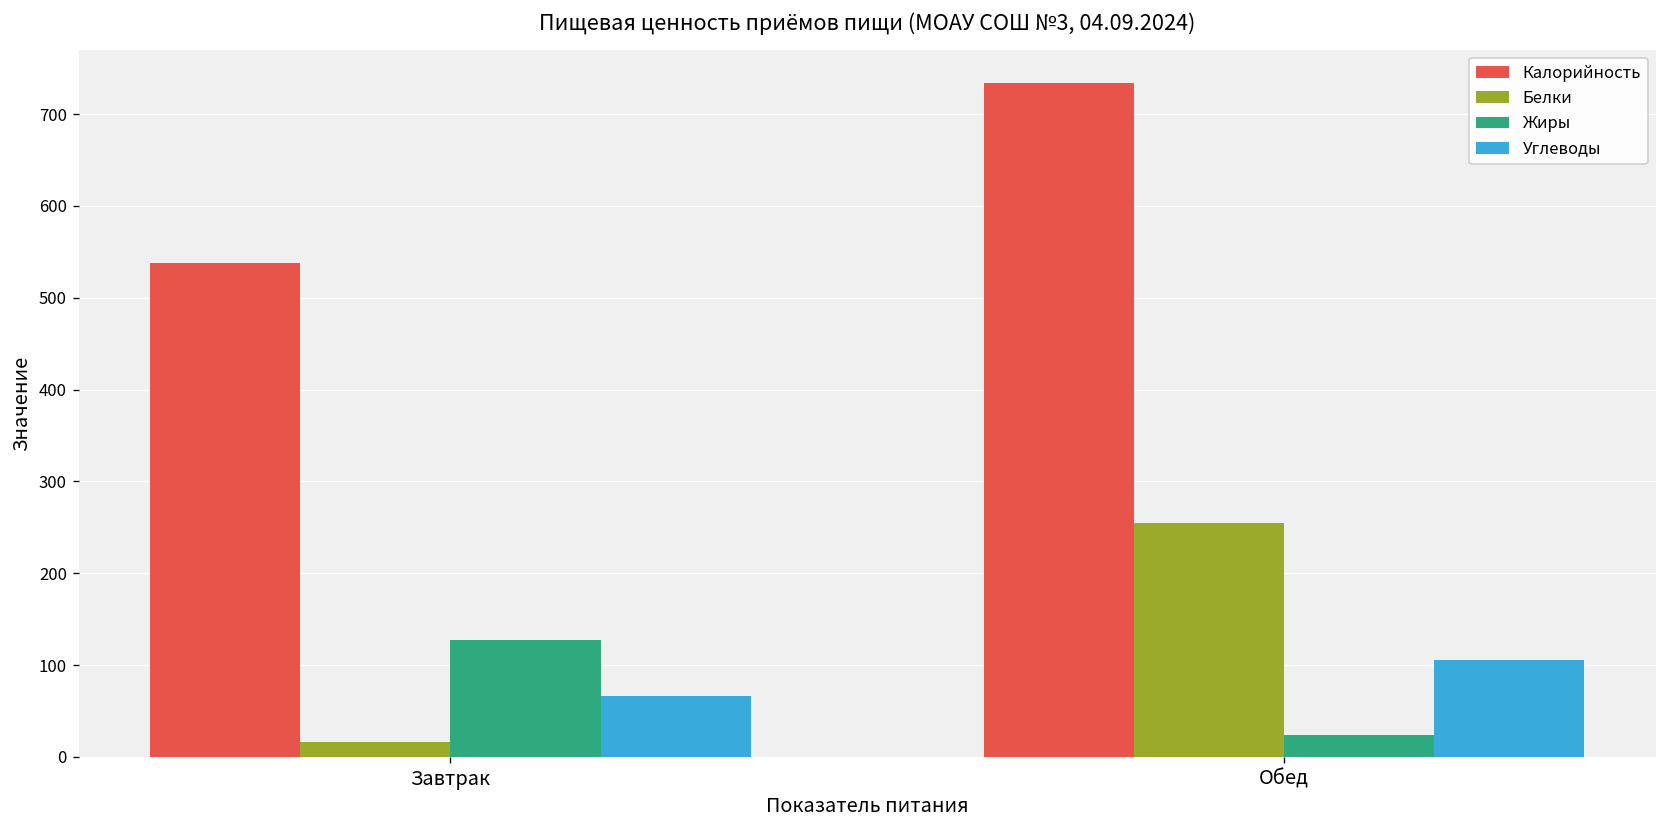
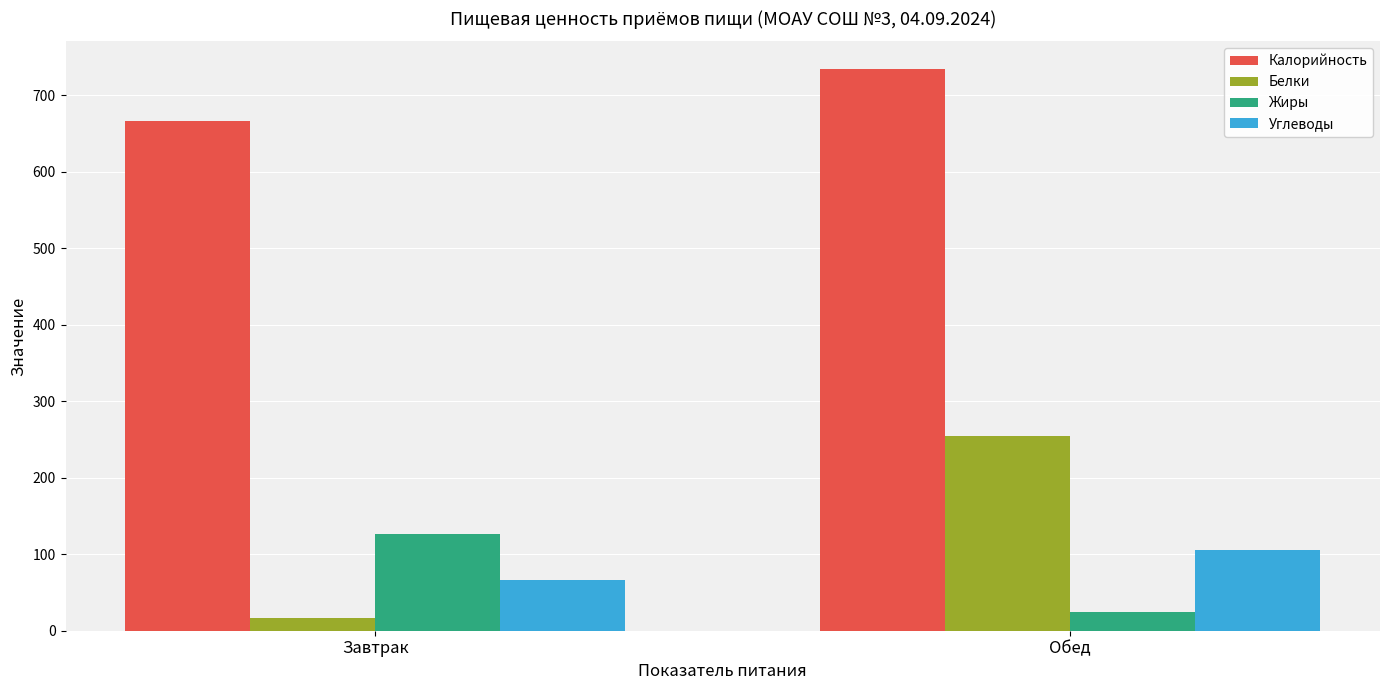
  {
    "Калорийность": {
-     "Завтрак": 540,
+     "Завтрак": 670,
      "Обед": 730
    },
    "Белки": {
      "Завтрак": 20,
      "Обед": 250
    },
    "Жиры": {
      "Завтрак": 130,
      "Обед": 20
    },
    "Углеводы": {
      "Завтрак": 70,
      "Обед": 110
    }
  }
